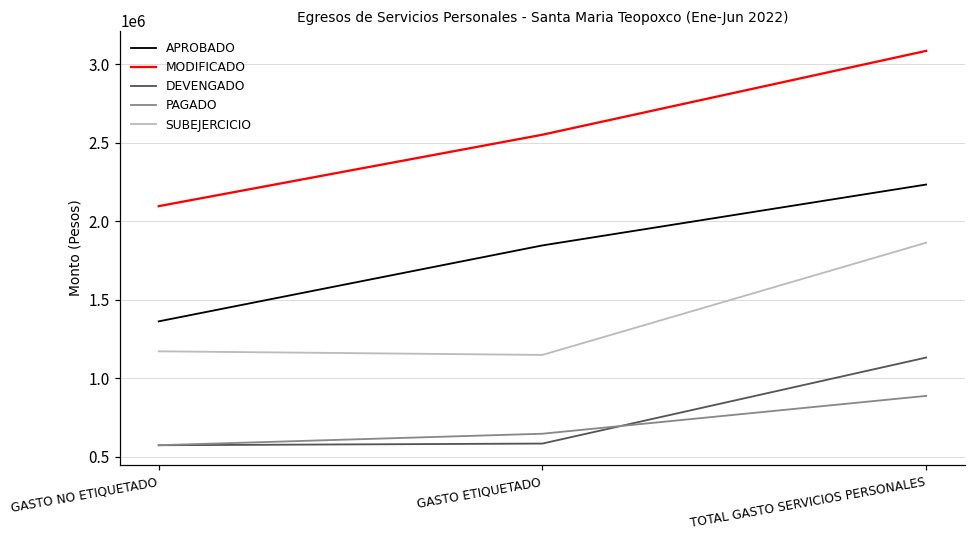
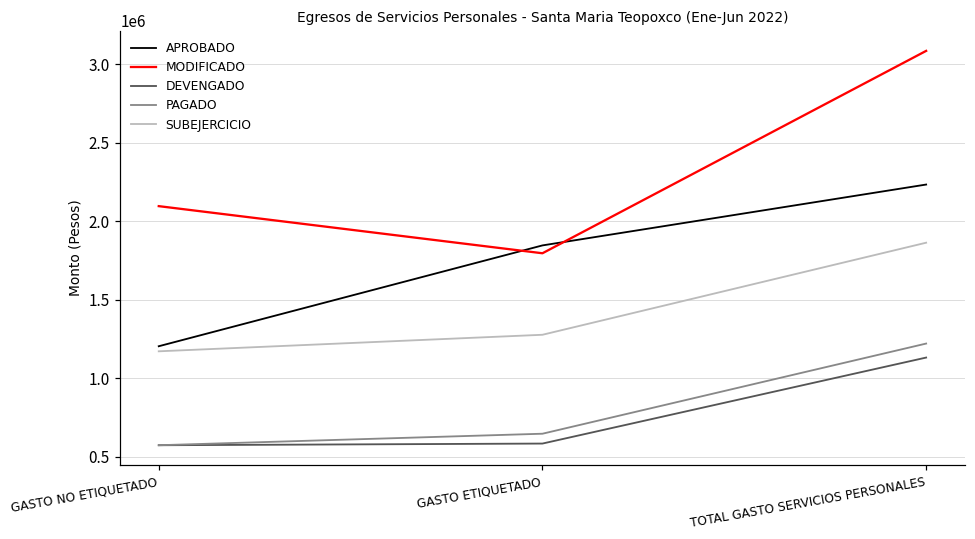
  {
    "APROBADO": {
-     "GASTO NO ETIQUETADO": 1360000,
+     "GASTO NO ETIQUETADO": 1200000,
      "GASTO ETIQUETADO": 1850000,
      "TOTAL GASTO SERVICIOS PERSONALES": 2230000
    },
    "MODIFICADO": {
      "GASTO NO ETIQUETADO": 2100000,
-     "GASTO ETIQUETADO": 2550000,
+     "GASTO ETIQUETADO": 1800000,
      "TOTAL GASTO SERVICIOS PERSONALES": 3090000
    },
    "DEVENGADO": {
      "GASTO ETIQUETADO": 580000,
      "TOTAL GASTO SERVICIOS PERSONALES": 1130000
    },
    "PAGADO": {
      "GASTO ETIQUETADO": 650000,
-     "TOTAL GASTO SERVICIOS PERSONALES": 890000
+     "TOTAL GASTO SERVICIOS PERSONALES": 1220000
    },
    "SUBEJERCICIO": {
      "GASTO NO ETIQUETADO": 1170000,
-     "GASTO ETIQUETADO": 1150000,
+     "GASTO ETIQUETADO": 1280000,
      "TOTAL GASTO SERVICIOS PERSONALES": 1860000
    }
  }
